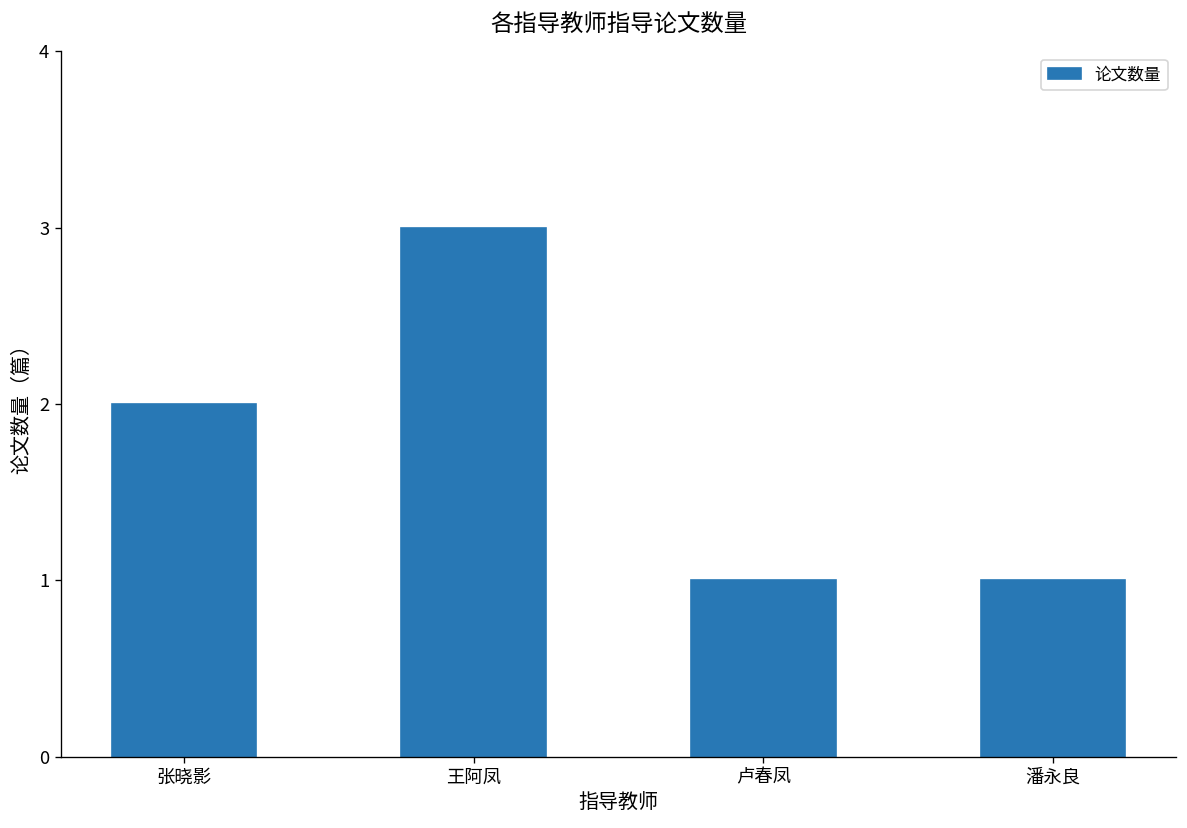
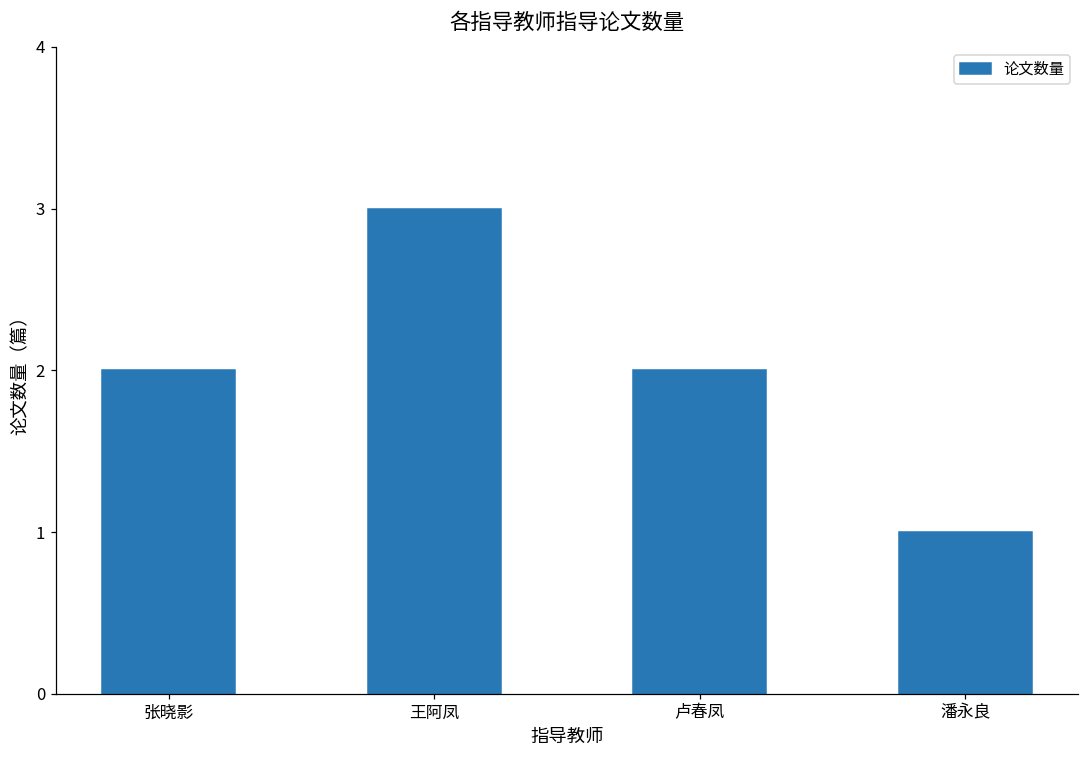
  {
    "张晓影": 2,
    "王阿凤": 3,
-   "卢春凤": 1,
+   "卢春凤": 2,
    "潘永良": 1
  }
